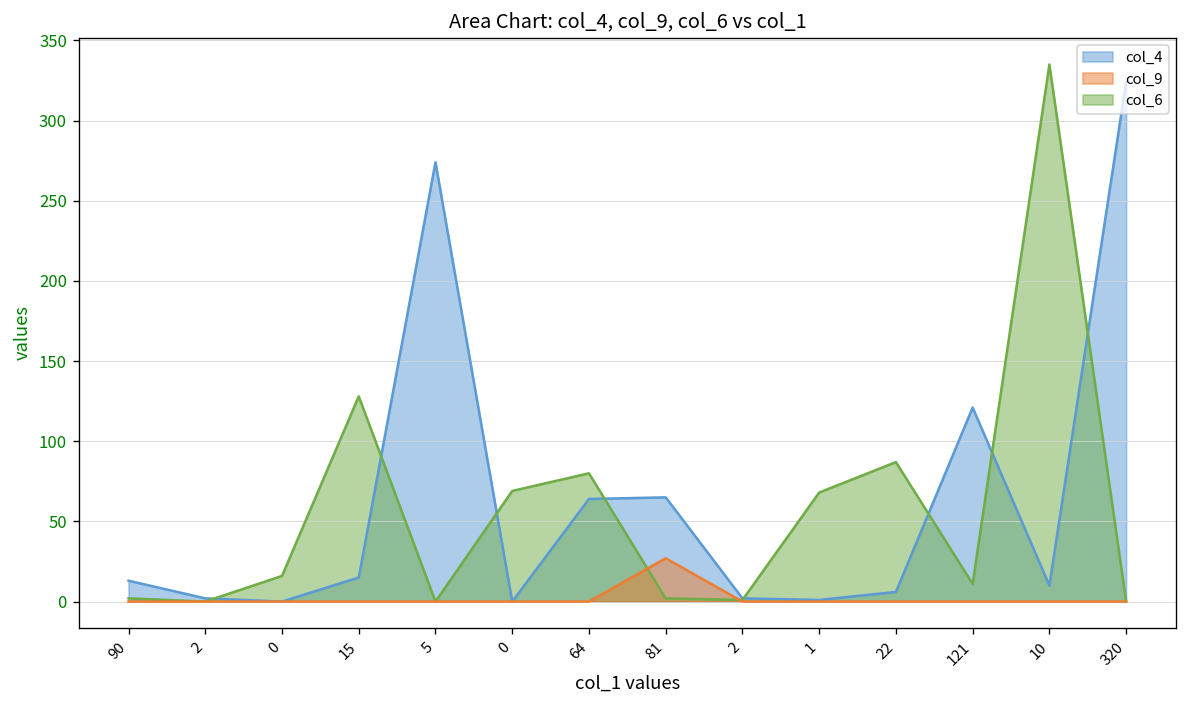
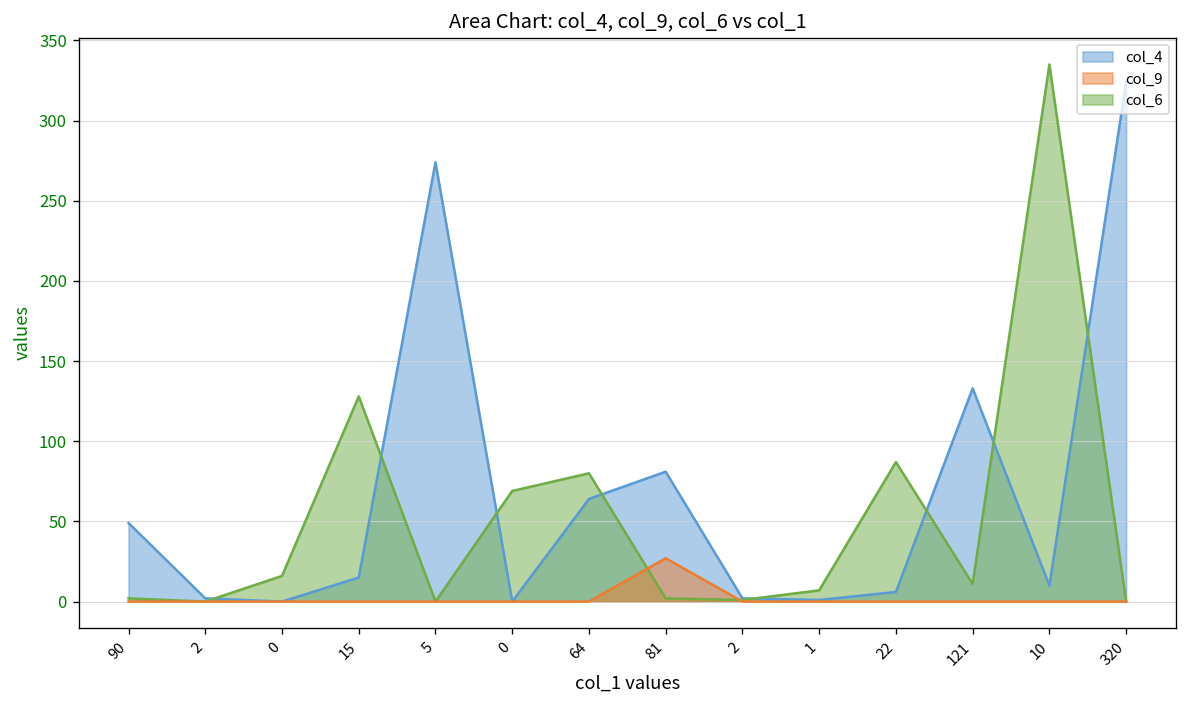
  {
    "col_4": {
-     "90": 13,
+     "90": 49,
      "15": 15,
      "5": 274,
      "64": 64,
-     "81": 65,
+     "81": 81,
      "22": 6,
-     "121": 121,
+     "121": 133,
      "10": 10
    },
    "col_6": {
      "90": 2,
      "15": 128,
      "64": 80,
      "81": 2,
-     "1": 68,
+     "1": 7,
      "22": 87,
      "121": 11,
      "10": 335
    },
    "col_9": {
      "90": 0,
      "15": 0,
      "64": 0,
      "81": 27,
      "22": 0,
      "121": 0,
      "10": 0
    }
  }
